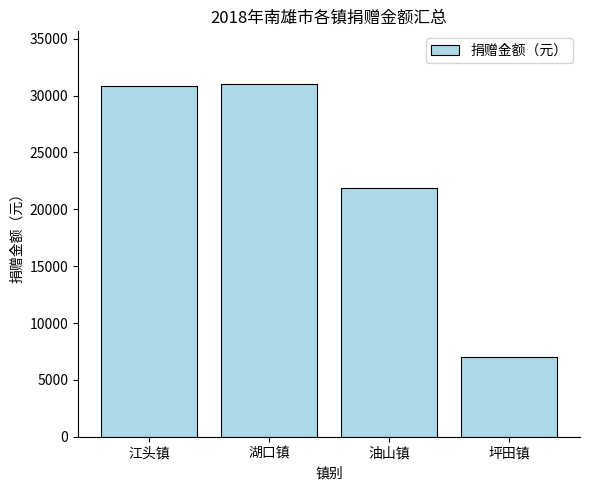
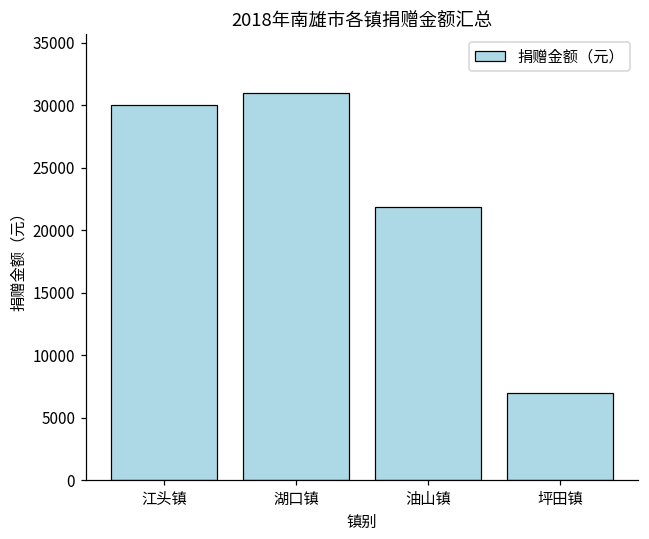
  {
-   "江头镇": 30800,
+   "江头镇": 30000,
    "湖口镇": 31000,
    "油山镇": 21900,
    "坪田镇": 7000
  }
